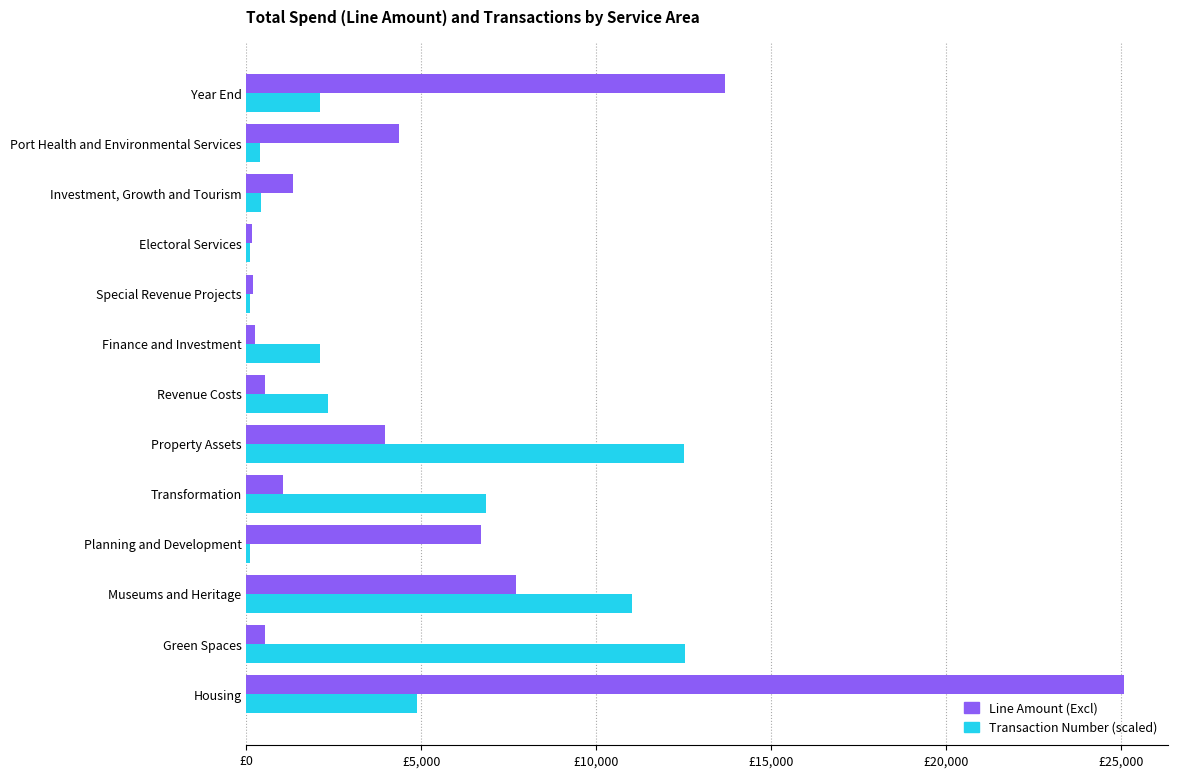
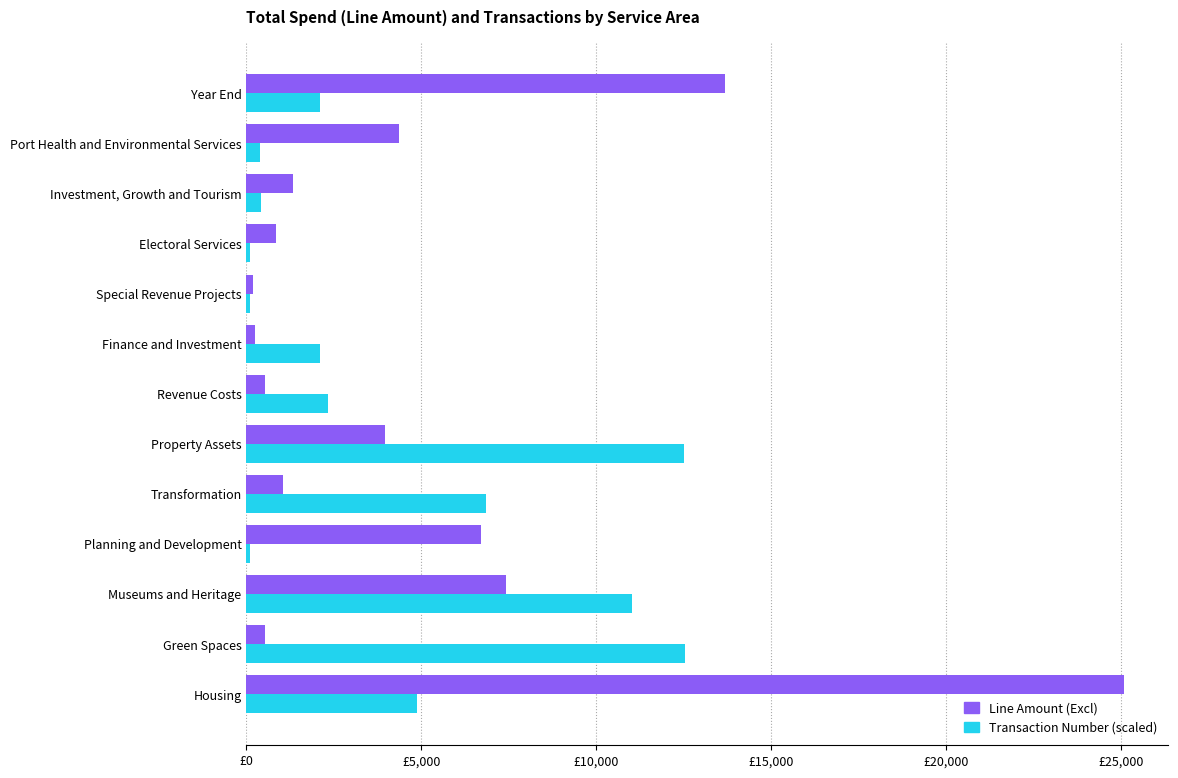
  {
    "Line Amount (Excl)": {
      "Year End": "£13,700",
      "Port Health and Environmental Services": "£4,400",
      "Investment, Growth and Tourism": "£1,300",
-     "Electoral Services": "£200",
+     "Electoral Services": "£900",
      "Special Revenue Projects": "£200",
      "Finance and Investment": "£200",
      "Revenue Costs": "£500",
      "Property Assets": "£4,000",
      "Transformation": "£1,000",
      "Planning and Development": "£6,700",
-     "Museums and Heritage": "£7,700",
+     "Museums and Heritage": "£7,400",
      "Green Spaces": "£500",
      "Housing": "£25,100"
    },
    "Transaction Number (scaled)": {
      "Year End": "£2,100",
      "Port Health and Environmental Services": "£400",
      "Investment, Growth and Tourism": "£400",
      "Electoral Services": "£100",
      "Special Revenue Projects": "£100",
      "Finance and Investment": "£2,100",
      "Revenue Costs": "£2,300",
      "Property Assets": "£12,500",
      "Transformation": "£6,900",
      "Planning and Development": "£100",
      "Museums and Heritage": "£11,000",
      "Green Spaces": "£12,500",
      "Housing": "£4,900"
    }
  }
